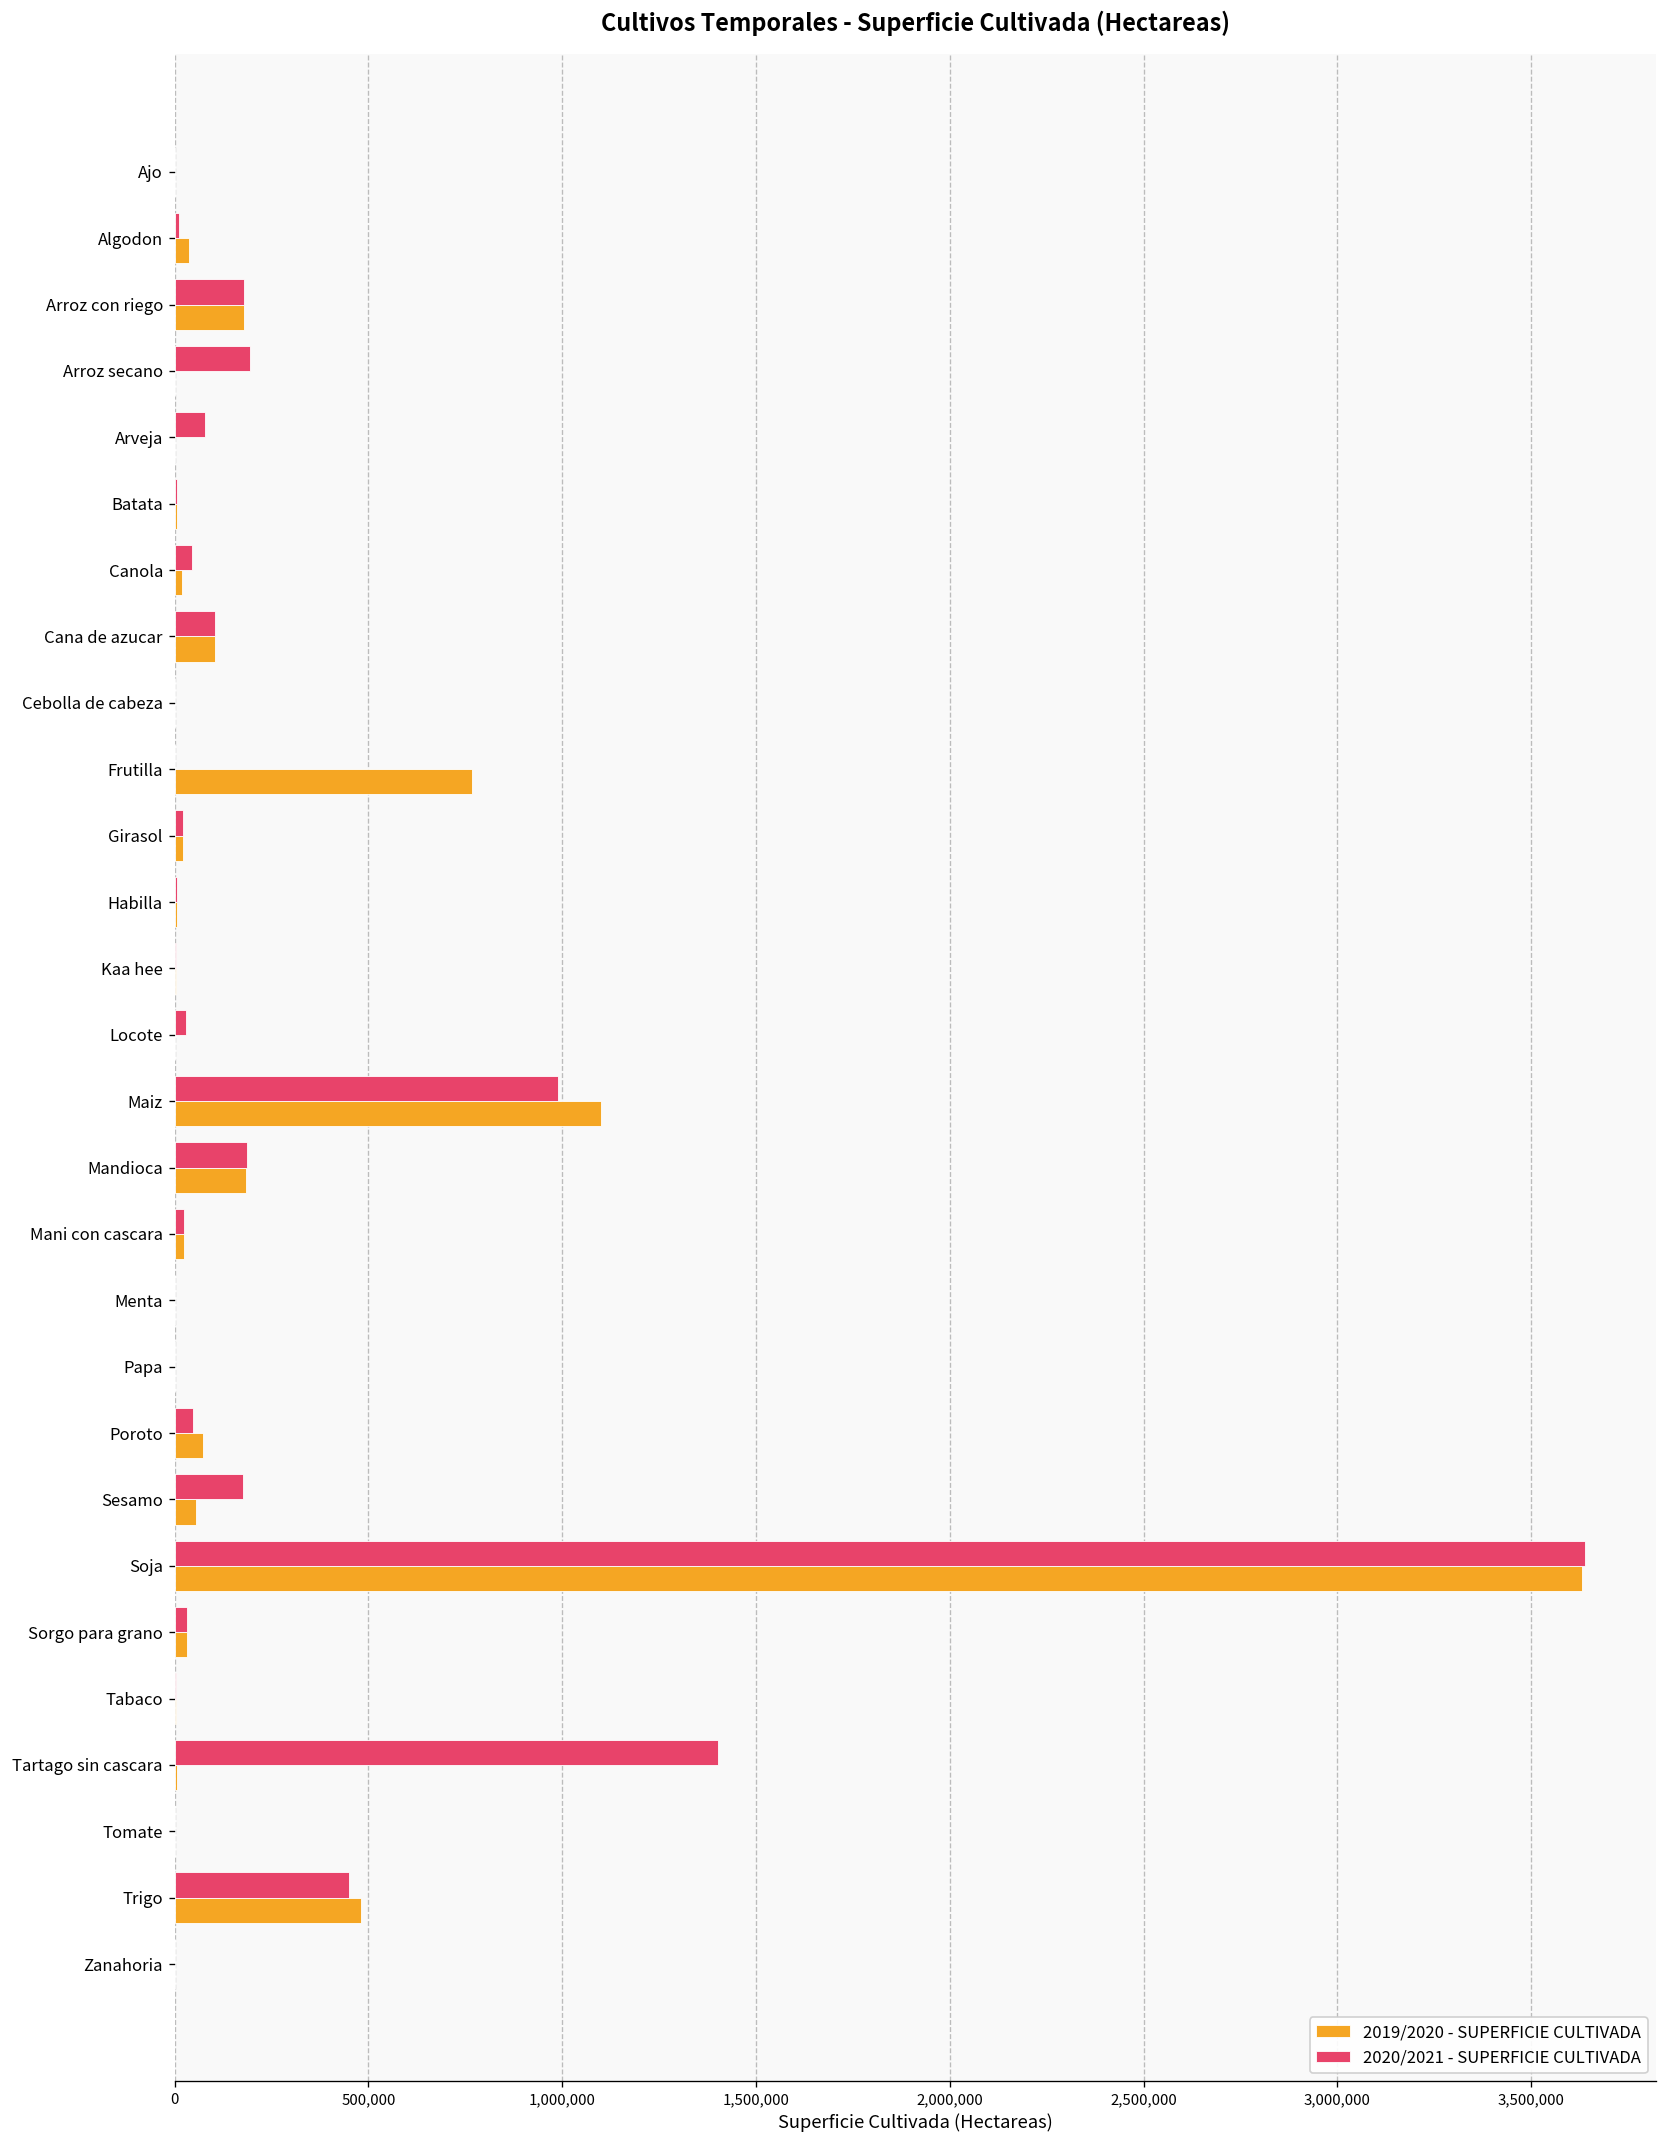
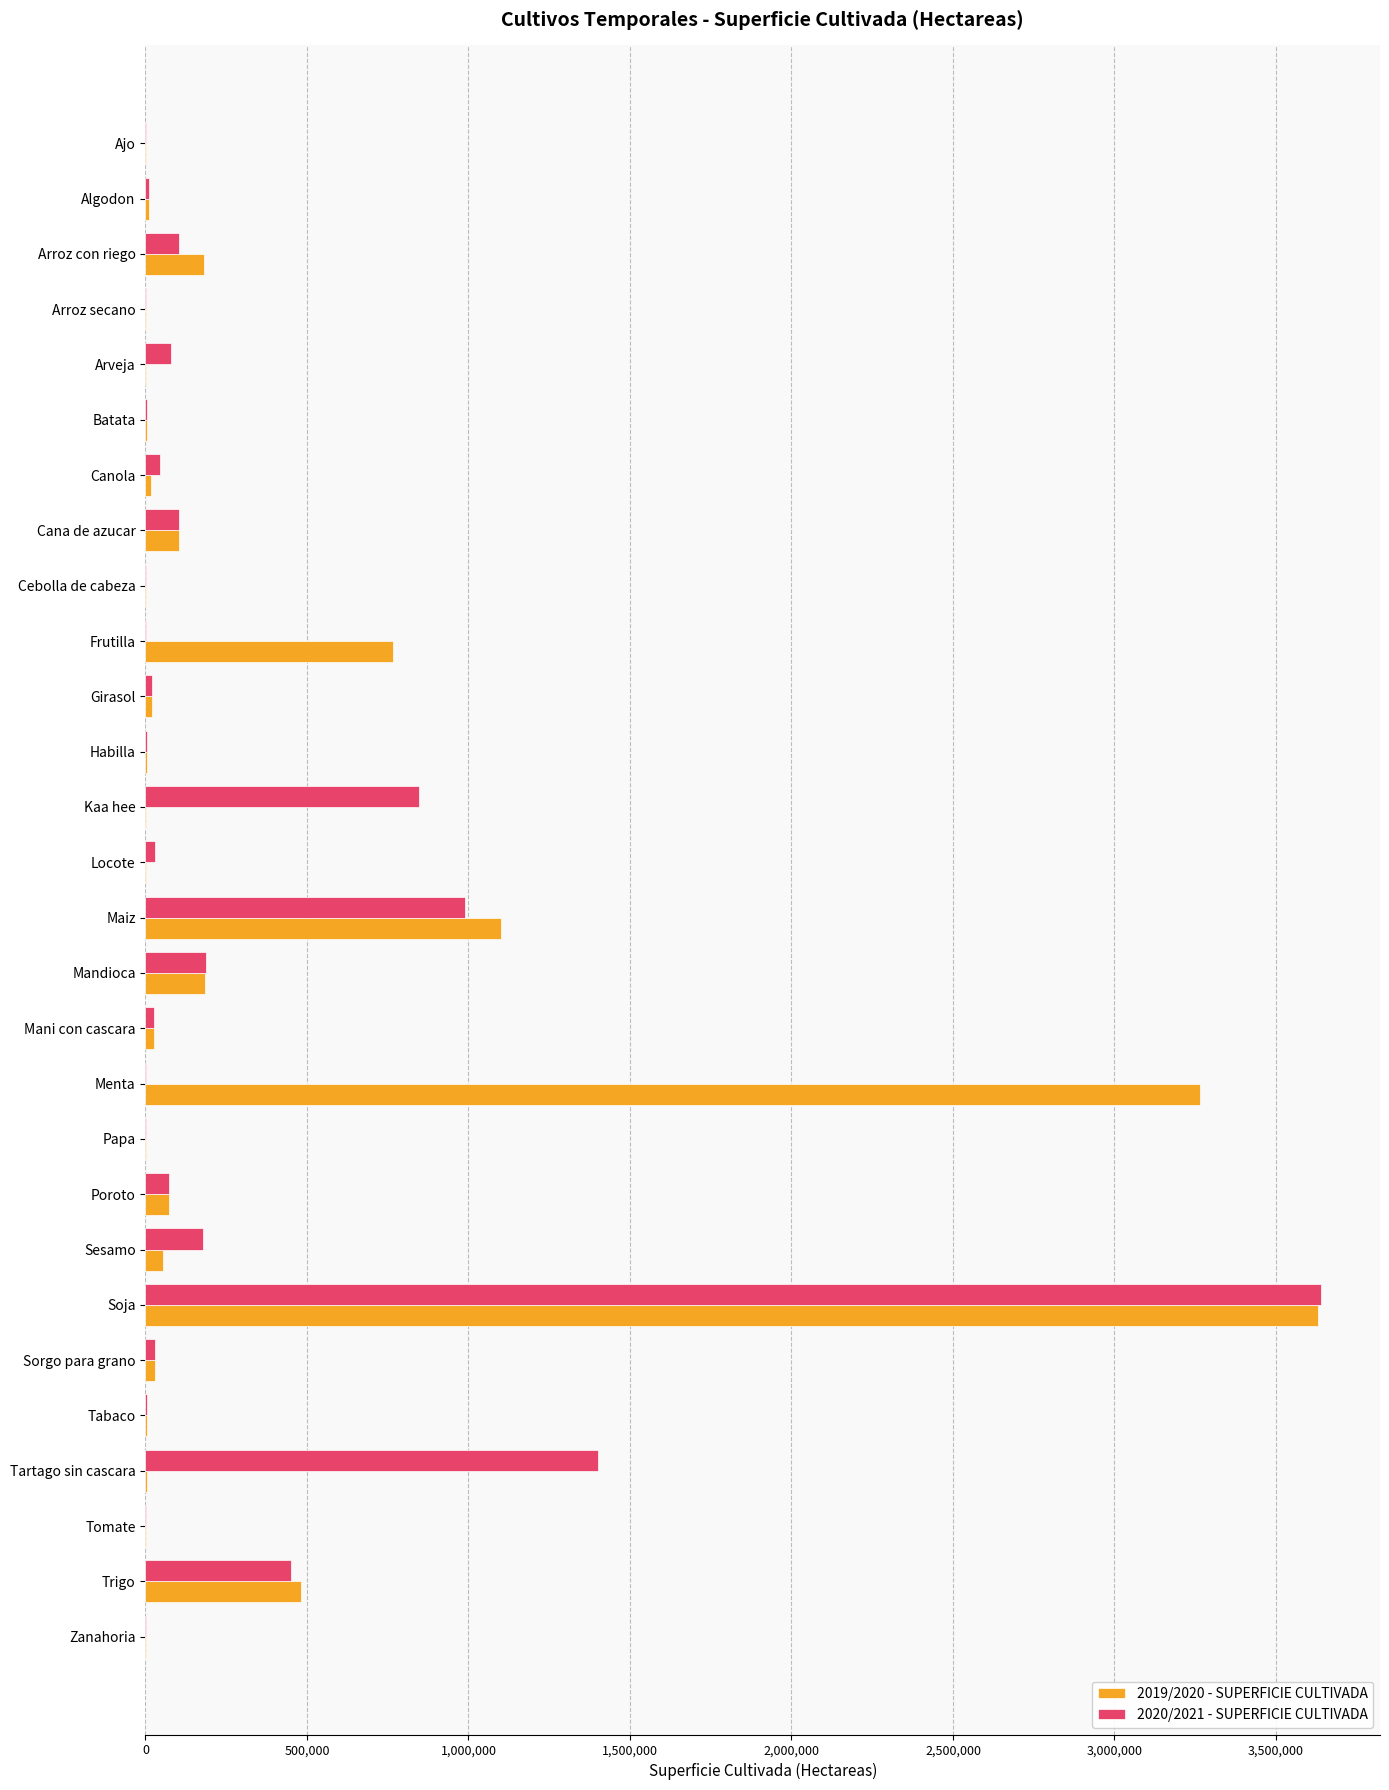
  {
    "2019/2020 - SUPERFICIE CULTIVADA": {
-     "Algodon": "40,000",
+     "Algodon": "10,000",
      "Arroz con riego": "180,000",
      "Canola": "20,000",
      "Cana de azucar": "110,000",
      "Frutilla": "770,000",
      "Girasol": "20,000",
      "Maiz": "1,100,000",
      "Mandioca": "190,000",
      "Mani con cascara": "30,000",
-     "Menta": "0",
+     "Menta": "3,260,000",
      "Poroto": "70,000",
      "Sesamo": "60,000",
      "Soja": "3,630,000",
      "Sorgo para grano": "30,000",
      "Trigo": "480,000"
    },
    "2020/2021 - SUPERFICIE CULTIVADA": {
      "Algodon": "10,000",
-     "Arroz con riego": "180,000",
-     "Arroz secano": "190,000",
+     "Arroz con riego": "100,000",
+     "Arroz secano": "0",
      "Arveja": "80,000",
      "Canola": "50,000",
      "Cana de azucar": "110,000",
      "Girasol": "20,000",
-     "Kaa hee": "0",
+     "Kaa hee": "850,000",
      "Locote": "30,000",
      "Maiz": "990,000",
      "Mandioca": "190,000",
      "Mani con cascara": "30,000",
-     "Poroto": "50,000",
+     "Poroto": "70,000",
      "Sesamo": "180,000",
      "Soja": "3,640,000",
      "Sorgo para grano": "30,000",
      "Tartago sin cascara": "1,400,000",
      "Trigo": "450,000"
    }
  }
